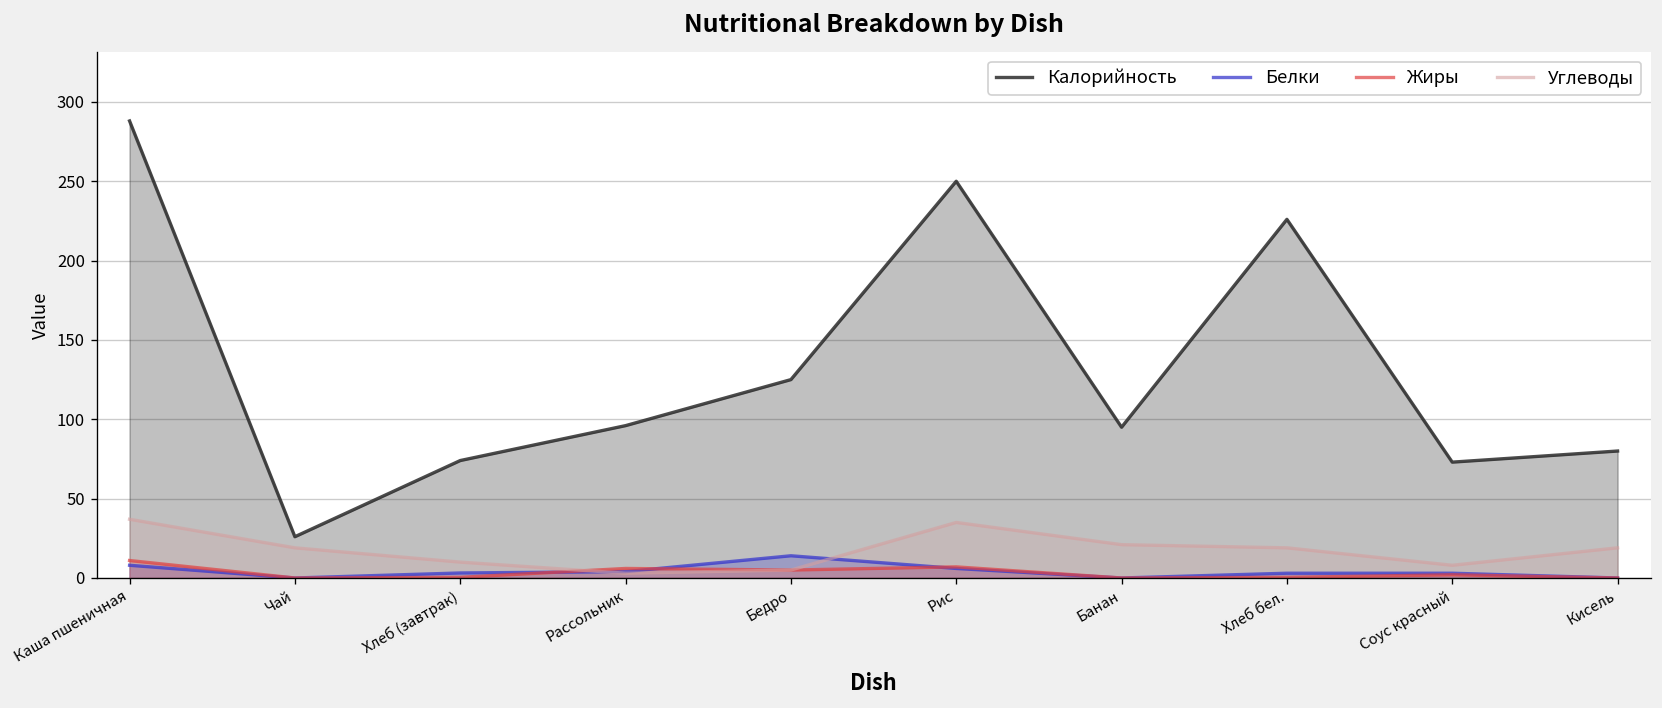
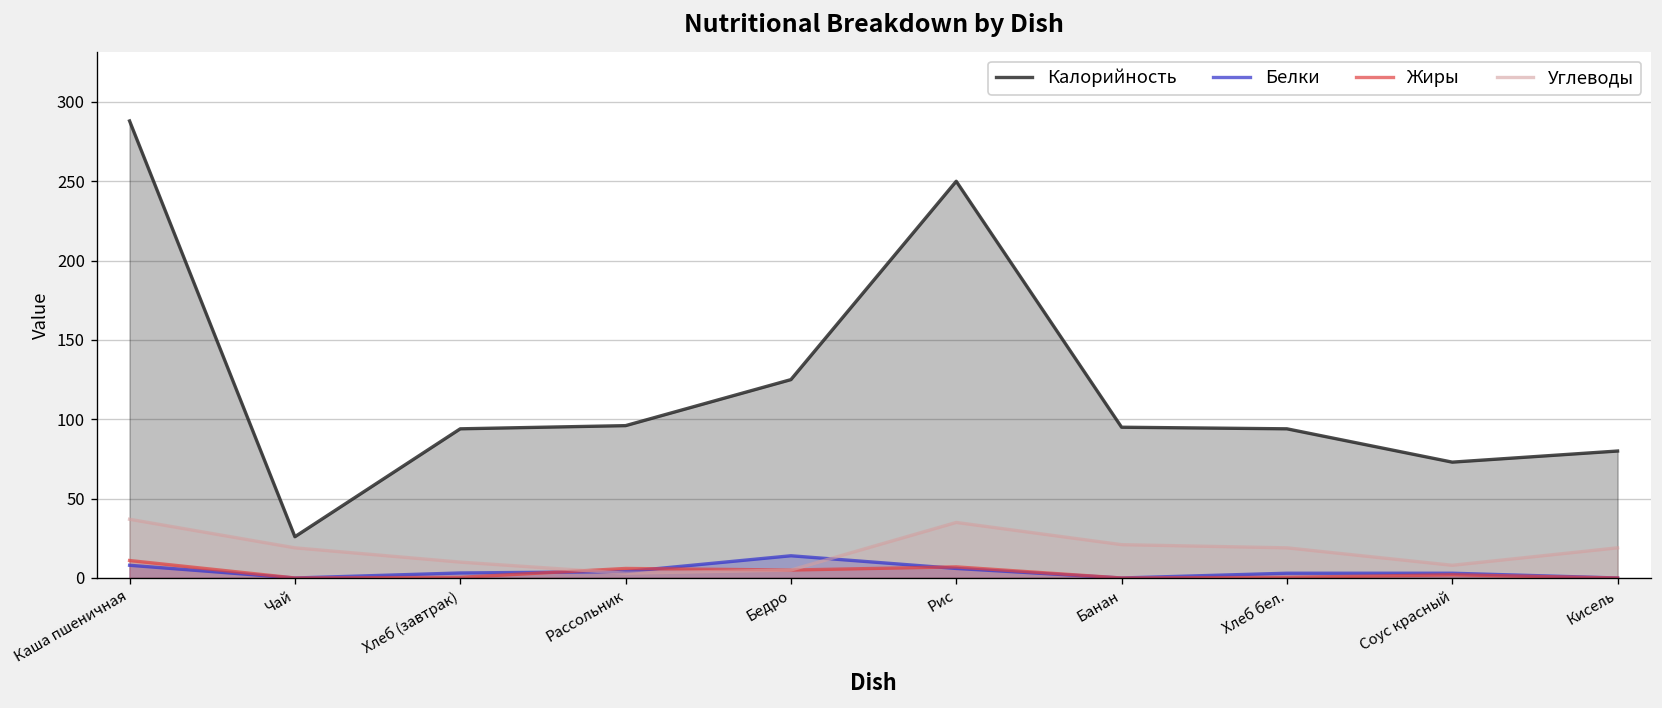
  {
    "Калорийность": {
      "Каша пшеничная": 288,
      "Чай": 26,
-     "Хлеб (завтрак)": 74,
+     "Хлеб (завтрак)": 94,
      "Рассольник": 96,
      "Бедро": 125,
      "Рис": 250,
      "Банан": 95,
-     "Хлеб бел.": 226,
+     "Хлеб бел.": 94,
      "Соус красный": 73,
      "Кисель": 80
    },
    "Белки": {
      "Каша пшеничная": 8,
      "Хлеб (завтрак)": 3,
      "Бедро": 14,
      "Хлеб бел.": 3
    },
    "Жиры": {
      "Каша пшеничная": 11,
      "Хлеб (завтрак)": 0,
      "Рассольник": 6,
      "Хлеб бел.": 0
    },
    "Углеводы": {
      "Каша пшеничная": 37,
      "Чай": 19,
      "Хлеб (завтрак)": 10,
      "Рис": 35,
      "Банан": 21,
      "Хлеб бел.": 19,
      "Соус красный": 8,
      "Кисель": 19
    }
  }
